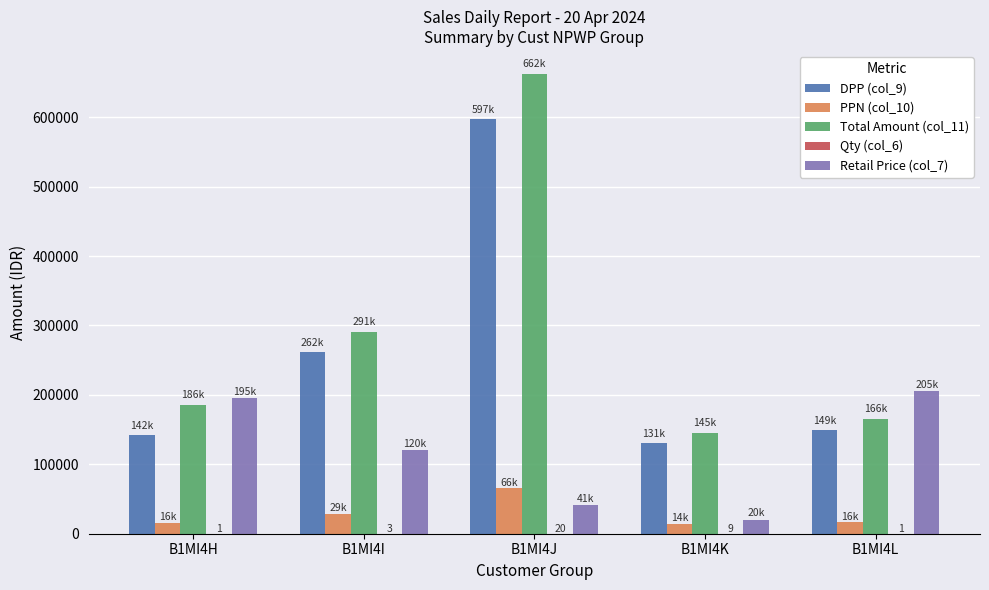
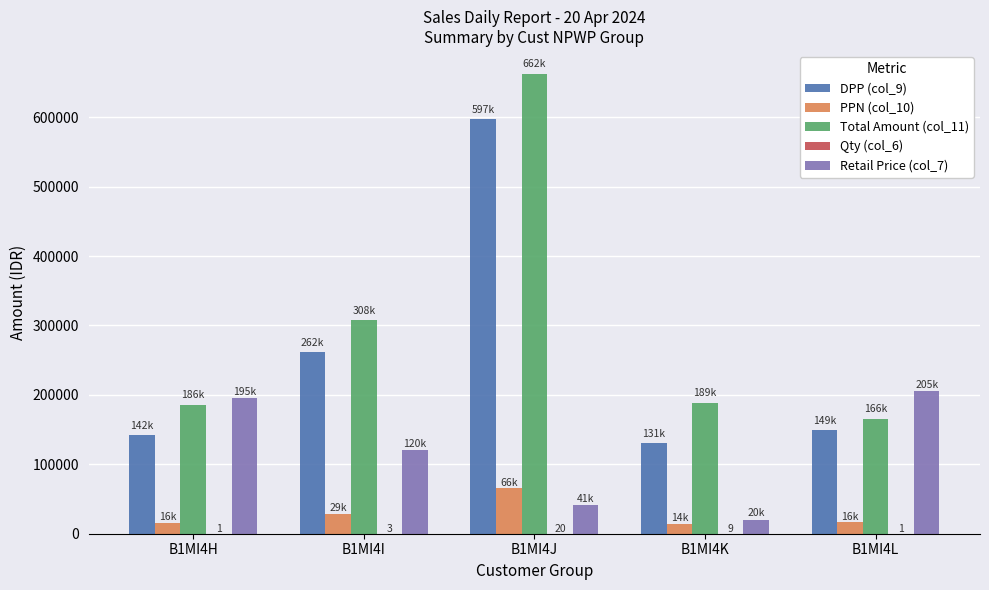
  {
    "Total Amount (col_11)": {
      "B1MI4H": "186k",
-     "B1MI4I": "291k",
+     "B1MI4I": "308k",
      "B1MI4J": "662k",
-     "B1MI4K": "145k",
+     "B1MI4K": "189k",
      "B1MI4L": "166k"
    }
  }
